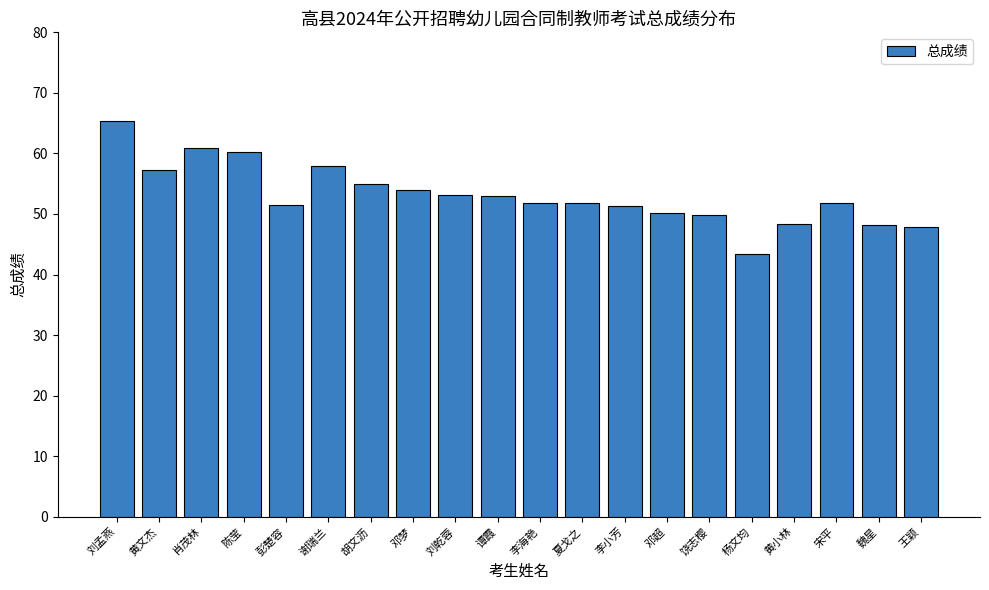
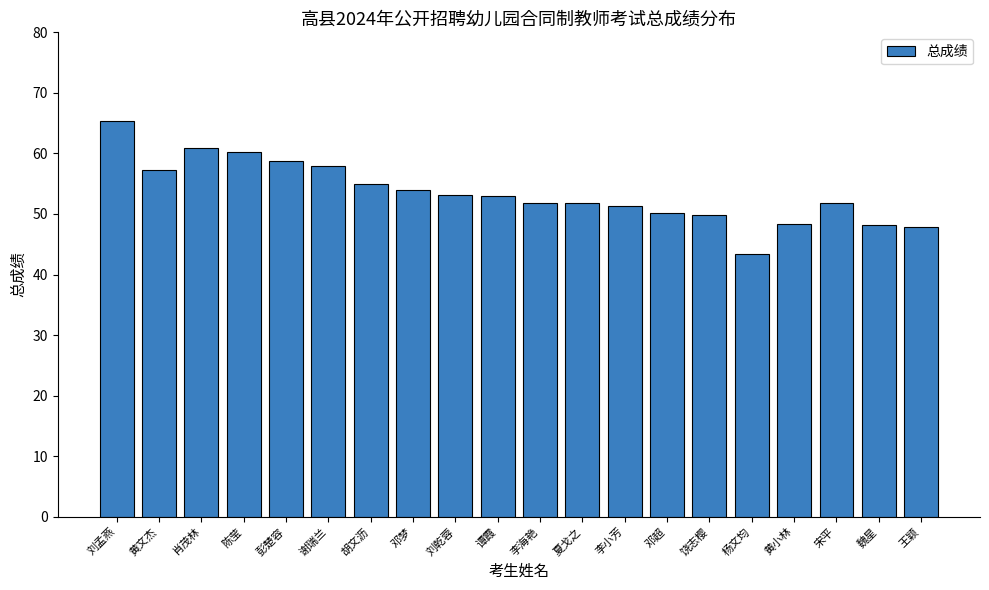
  {
    "刘孟燕": 65,
    "黄文杰": 57,
    "肖茂林": 61,
    "陈莹": 60,
-   "彭楚容": 52,
+   "彭楚容": 59,
    "谢瑞兰": 58,
    "胡文沥": 55,
    "邓梦": 54,
    "刘乾蓉": 53,
    "谭霞": 53,
    "李海艳": 52,
    "夏戈之": 52,
    "李小芳": 51,
    "邓超": 50,
    "饶志樱": 50,
    "杨文均": 43,
    "黄小林": 48,
    "宋平": 52,
    "魏星": 48,
    "王颖": 48
  }
